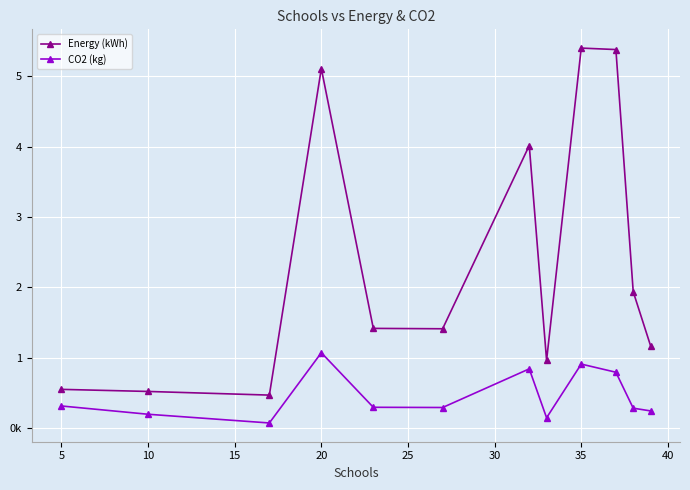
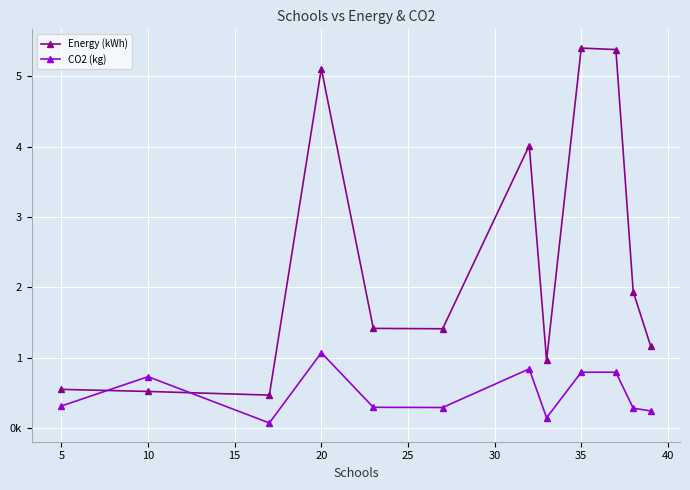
  {
    "Energy (kWh)": {
      "5": 0.6,
      "10": 0.5,
      "20": 5.1,
      "35": 5.4
    },
    "CO2 (kg)": {
      "5": 0.3,
-     "10": 0.2,
+     "10": 0.7,
      "20": 1.1,
-     "35": 0.9
+     "35": 0.8
    }
  }
